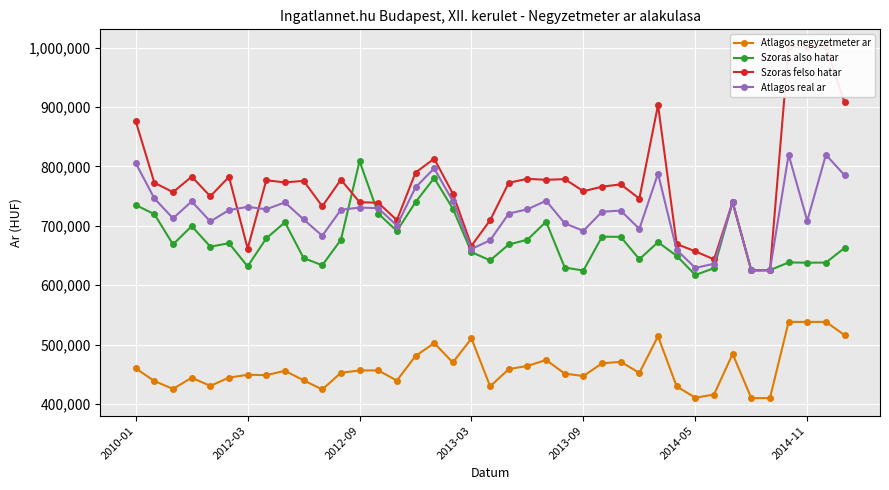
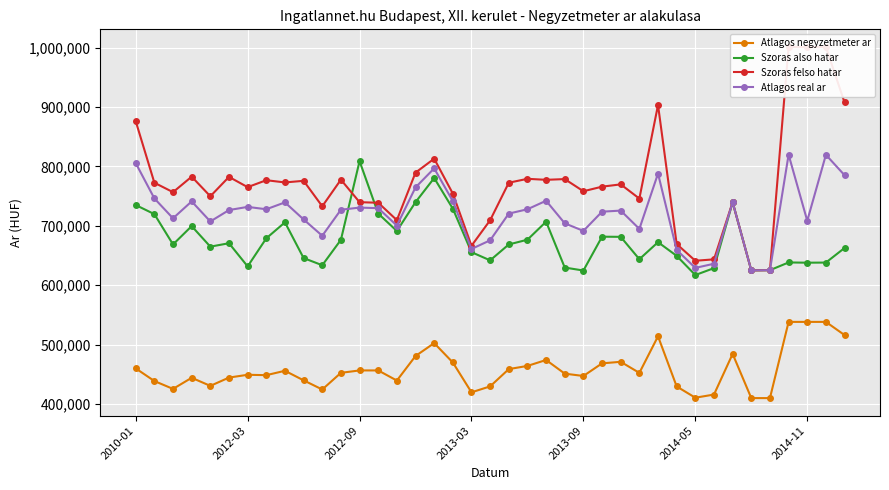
  {
    "Atlagos negyzetmeter ar": {
      "2010-01": "460,000",
      "2012-03": "450,000",
      "2012-09": "460,000",
-     "2013-03": "510,000",
+     "2013-03": "420,000",
      "2013-09": "450,000",
      "2014-05": "410,000",
      "2014-11": "540,000"
    },
    "Szoras also hatar": {
      "2010-01": "740,000",
      "2012-03": "630,000",
      "2012-09": "810,000",
      "2013-03": "660,000",
      "2013-09": "620,000",
      "2014-05": "620,000",
      "2014-11": "640,000"
    },
    "Szoras felso hatar": {
      "2010-01": "880,000",
-     "2012-03": "660,000",
+     "2012-03": "770,000",
      "2012-09": "740,000",
      "2013-03": "670,000",
      "2013-09": "760,000",
-     "2014-05": "660,000"
+     "2014-05": "640,000"
    },
    "Atlagos real ar": {
      "2010-01": "810,000",
      "2012-03": "730,000",
      "2012-09": "730,000",
      "2013-03": "660,000",
      "2013-09": "690,000",
      "2014-05": "630,000",
      "2014-11": "710,000"
    }
  }
